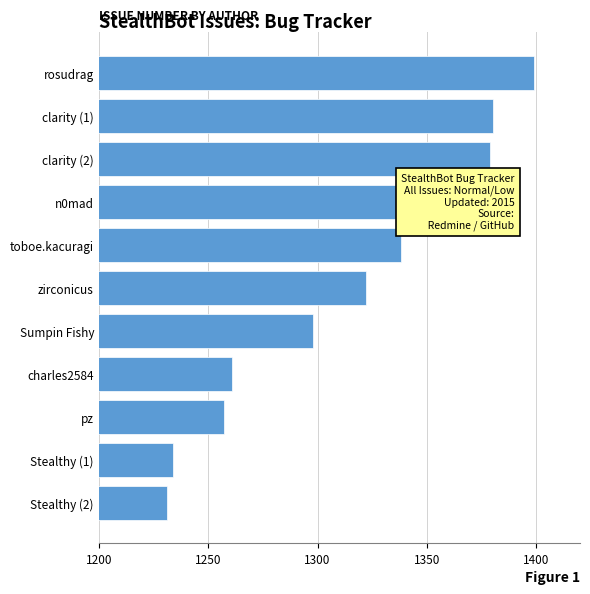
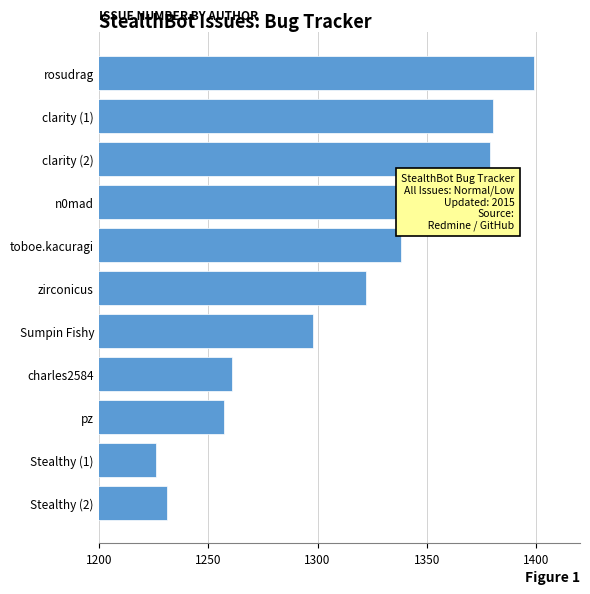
  {
    "rosudrag": 1399,
    "clarity (1)": 1380,
    "clarity (2)": 1379,
    "toboe.kacuragi": 1338,
    "zirconicus": 1322,
    "Sumpin Fishy": 1298,
    "charles2584": 1261,
    "pz": 1257,
-   "Stealthy (1)": 1234,
+   "Stealthy (1)": 1226,
    "Stealthy (2)": 1231
  }
